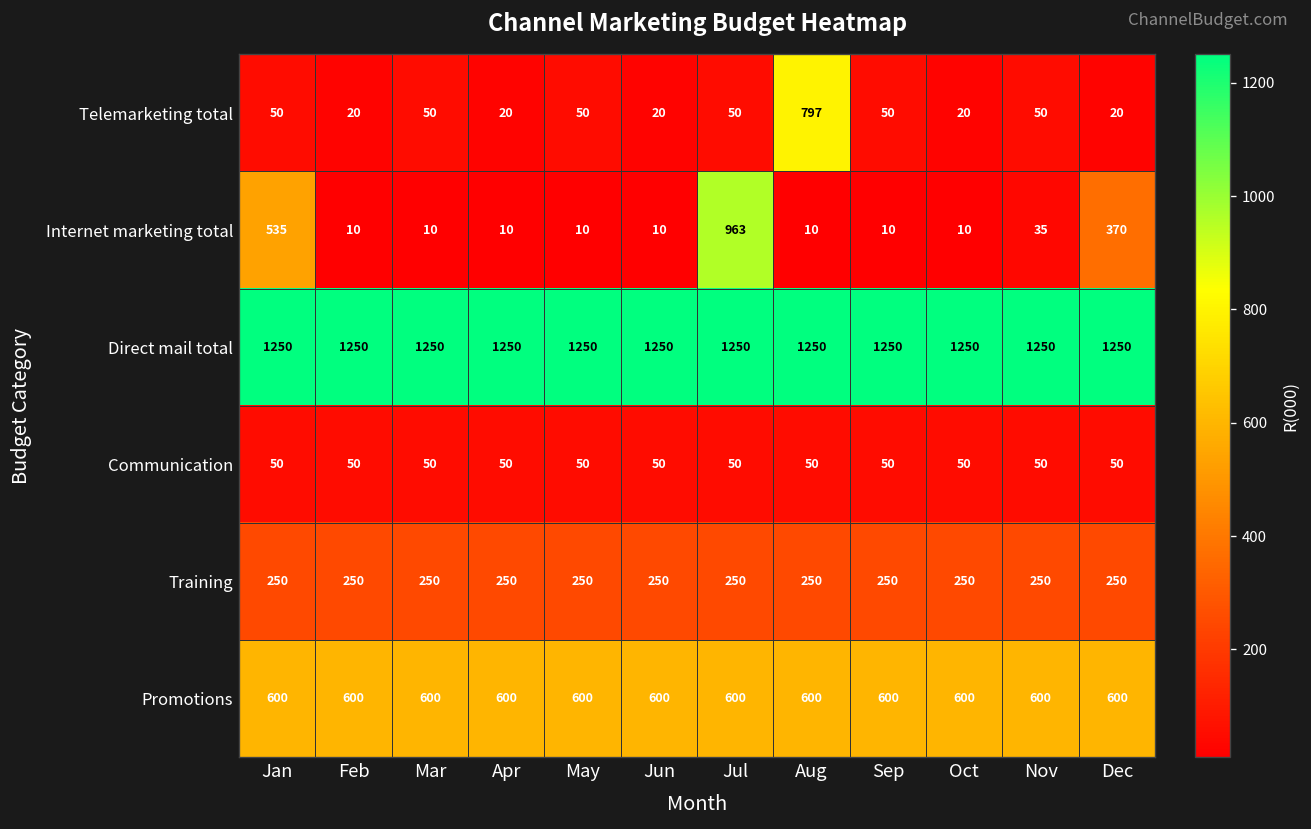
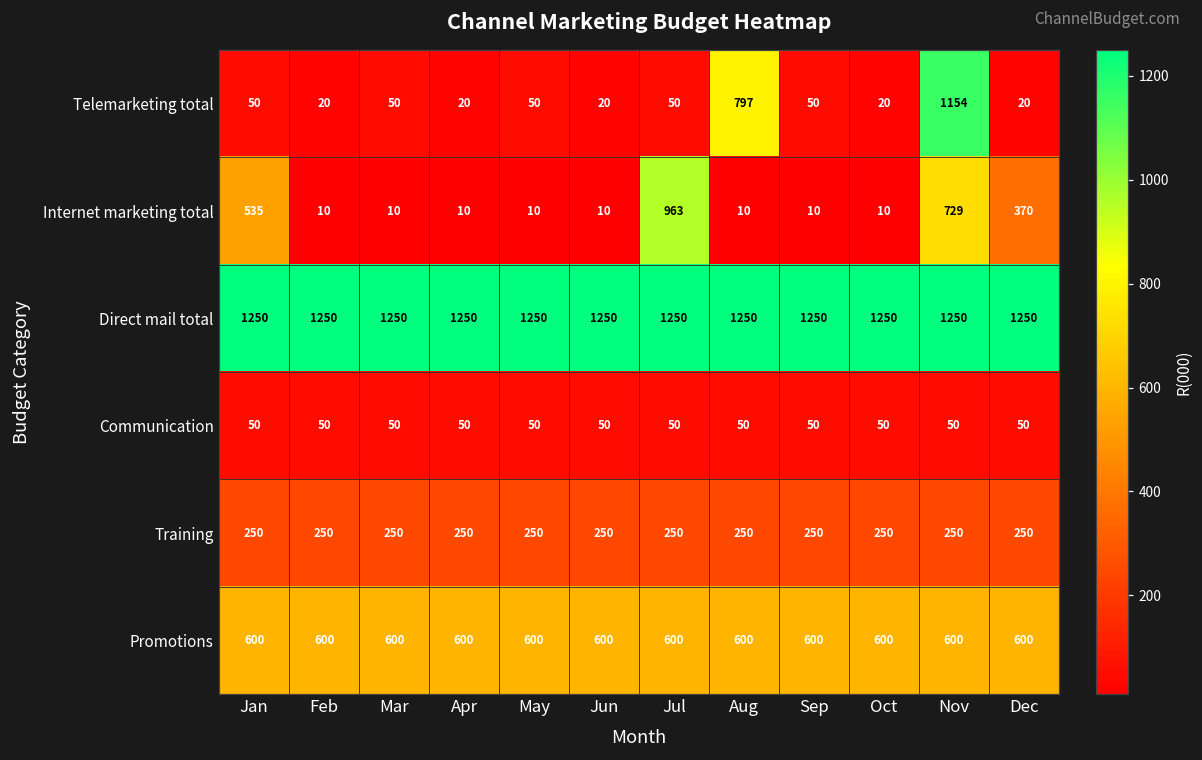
  {
    "Telemarketing total": {
      "Jan": 50,
      "Feb": 20,
      "Mar": 50,
      "Apr": 20,
      "May": 50,
      "Jun": 20,
      "Jul": 50,
      "Aug": 797,
      "Sep": 50,
      "Oct": 20,
-     "Nov": 50,
+     "Nov": 1154,
      "Dec": 20
    },
    "Internet marketing total": {
      "Jan": 535,
      "Feb": 10,
      "Mar": 10,
      "Apr": 10,
      "May": 10,
      "Jun": 10,
      "Jul": 963,
      "Aug": 10,
      "Sep": 10,
      "Oct": 10,
-     "Nov": 35,
+     "Nov": 729,
      "Dec": 370
    },
    "Direct mail total": {
      "Jan": 1250,
      "Feb": 1250,
      "Mar": 1250,
      "Apr": 1250,
      "May": 1250,
      "Jun": 1250,
      "Jul": 1250,
      "Aug": 1250,
      "Sep": 1250,
      "Oct": 1250,
      "Nov": 1250,
      "Dec": 1250
    },
    "Communication": {
      "Jan": 50,
      "Feb": 50,
      "Mar": 50,
      "Apr": 50,
      "May": 50,
      "Jun": 50,
      "Jul": 50,
      "Aug": 50,
      "Sep": 50,
      "Oct": 50,
      "Nov": 50,
      "Dec": 50
    },
    "Training": {
      "Jan": 250,
      "Feb": 250,
      "Mar": 250,
      "Apr": 250,
      "May": 250,
      "Jun": 250,
      "Jul": 250,
      "Aug": 250,
      "Sep": 250,
      "Oct": 250,
      "Nov": 250,
      "Dec": 250
    },
    "Promotions": {
      "Jan": 600,
      "Feb": 600,
      "Mar": 600,
      "Apr": 600,
      "May": 600,
      "Jun": 600,
      "Jul": 600,
      "Aug": 600,
      "Sep": 600,
      "Oct": 600,
      "Nov": 600,
      "Dec": 600
    }
  }
